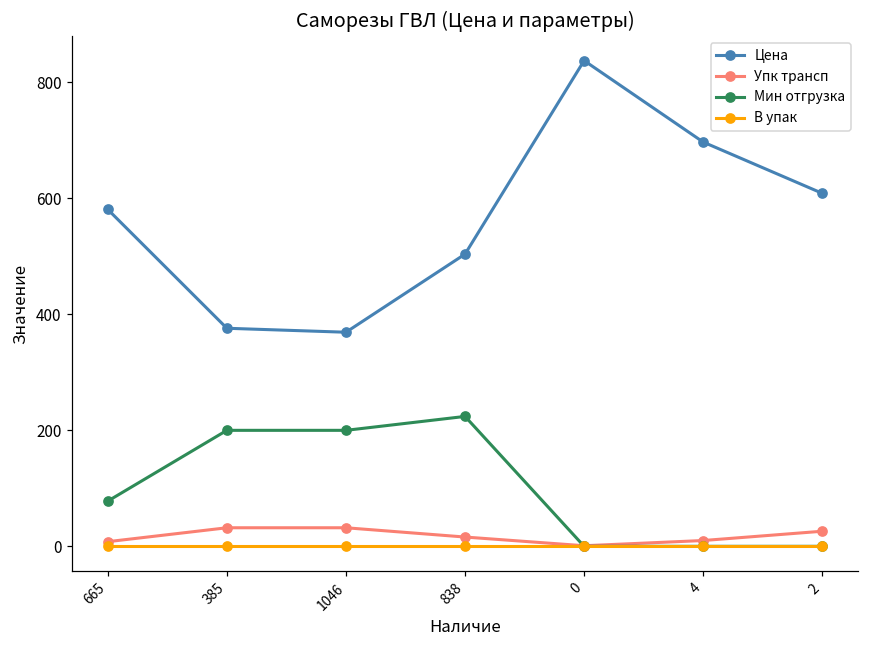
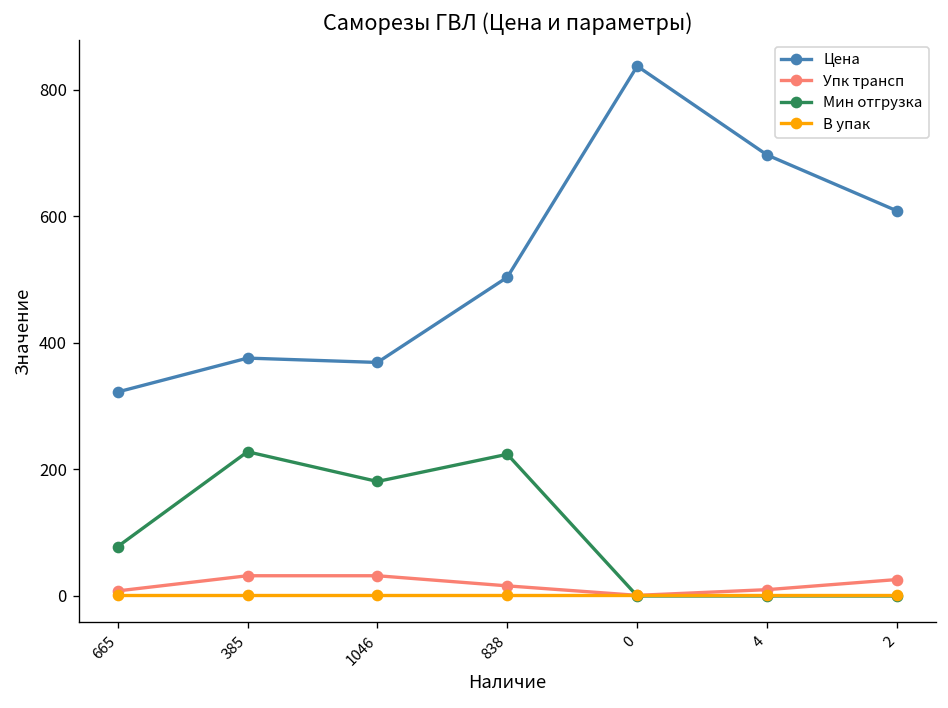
  {
    "Цена": {
-     "665": 580,
+     "665": 320,
      "385": 380,
      "1046": 370,
      "838": 500,
      "0": 840,
      "4": 700,
      "2": 610
    },
    "Упк трансп": {
      "665": 10,
      "385": 30,
      "1046": 30,
      "838": 20,
      "4": 10,
      "2": 30
    },
    "Мин отгрузка": {
      "665": 80,
-     "385": 200,
-     "1046": 200,
+     "385": 230,
+     "1046": 180,
      "838": 220
    },
    "В упак": {
      "665": 0,
      "385": 0,
      "1046": 0,
      "838": 0
    }
  }
